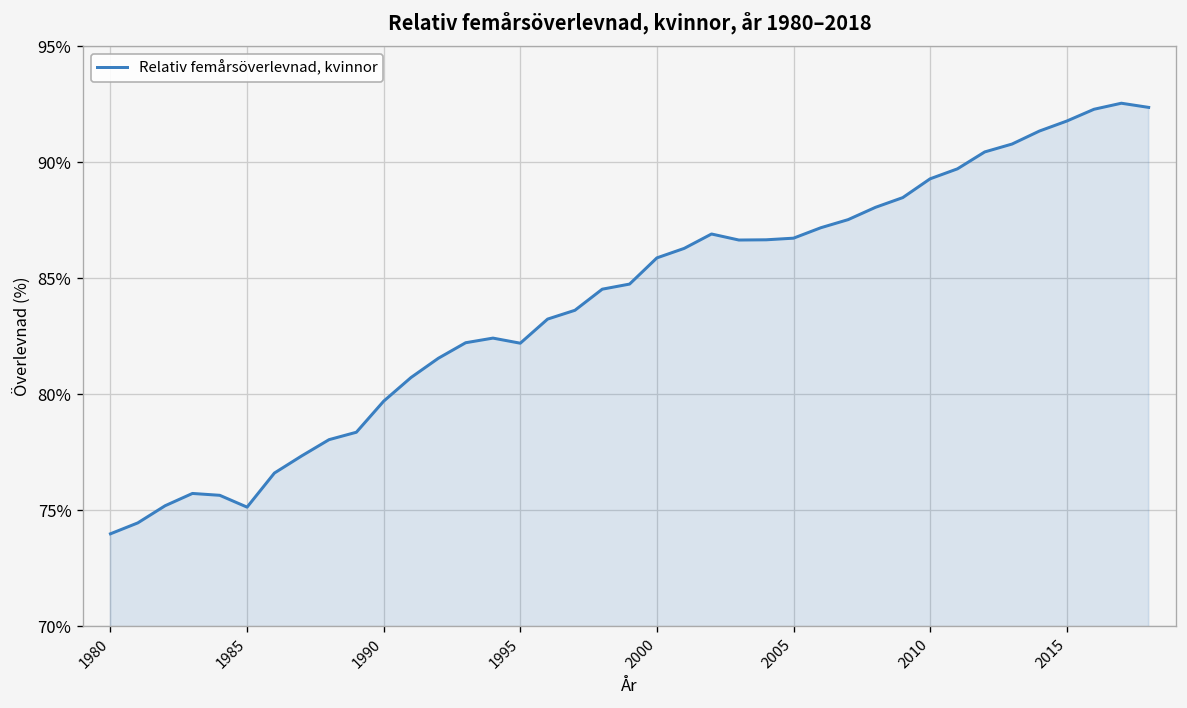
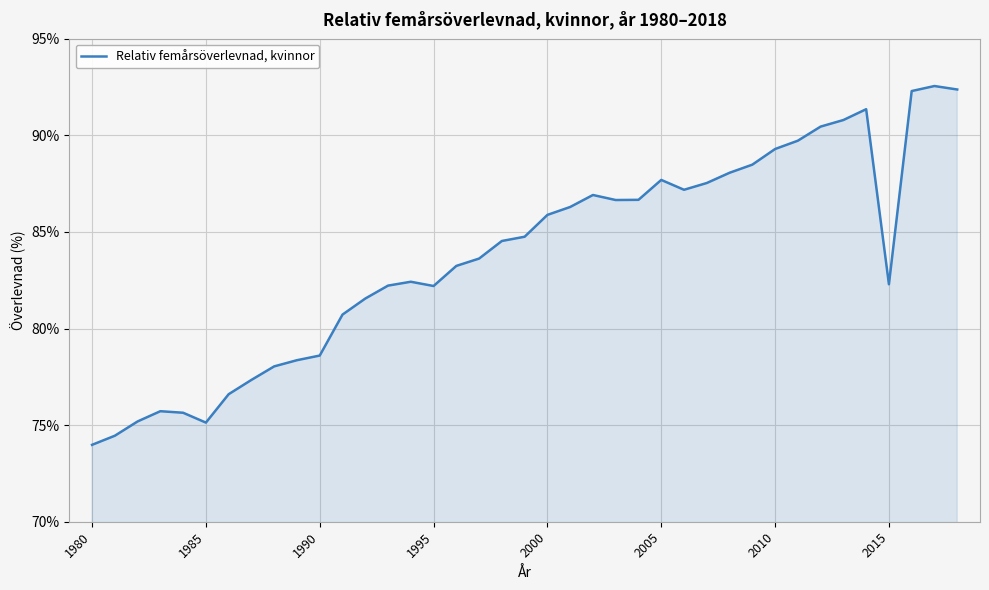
  {
    "1980": "74.0%",
    "1985": "75.1%",
-   "1990": "79.7%",
+   "1990": "78.6%",
    "1995": "82.2%",
    "2000": "85.9%",
-   "2005": "86.7%",
+   "2005": "87.7%",
    "2010": "89.3%",
-   "2015": "91.8%"
+   "2015": "82.3%"
  }
